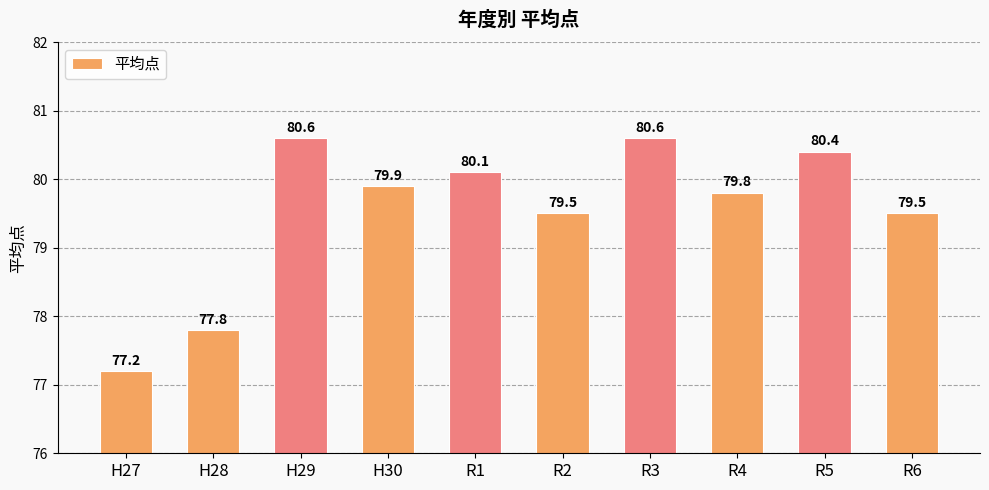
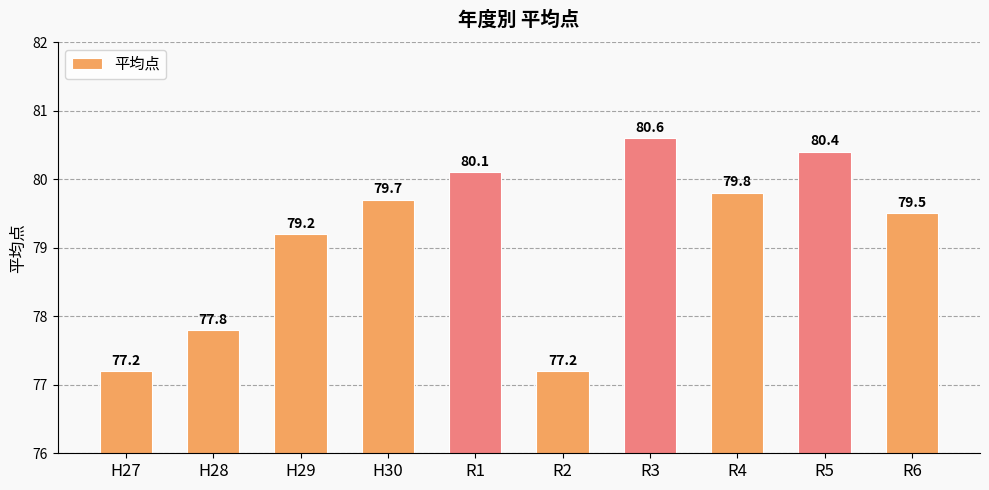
  {
    "H27": 77.2,
    "H28": 77.8,
-   "H29": 80.6,
-   "H30": 79.9,
+   "H29": 79.2,
+   "H30": 79.7,
    "R1": 80.1,
-   "R2": 79.5,
+   "R2": 77.2,
    "R3": 80.6,
    "R4": 79.8,
    "R5": 80.4,
    "R6": 79.5
  }
